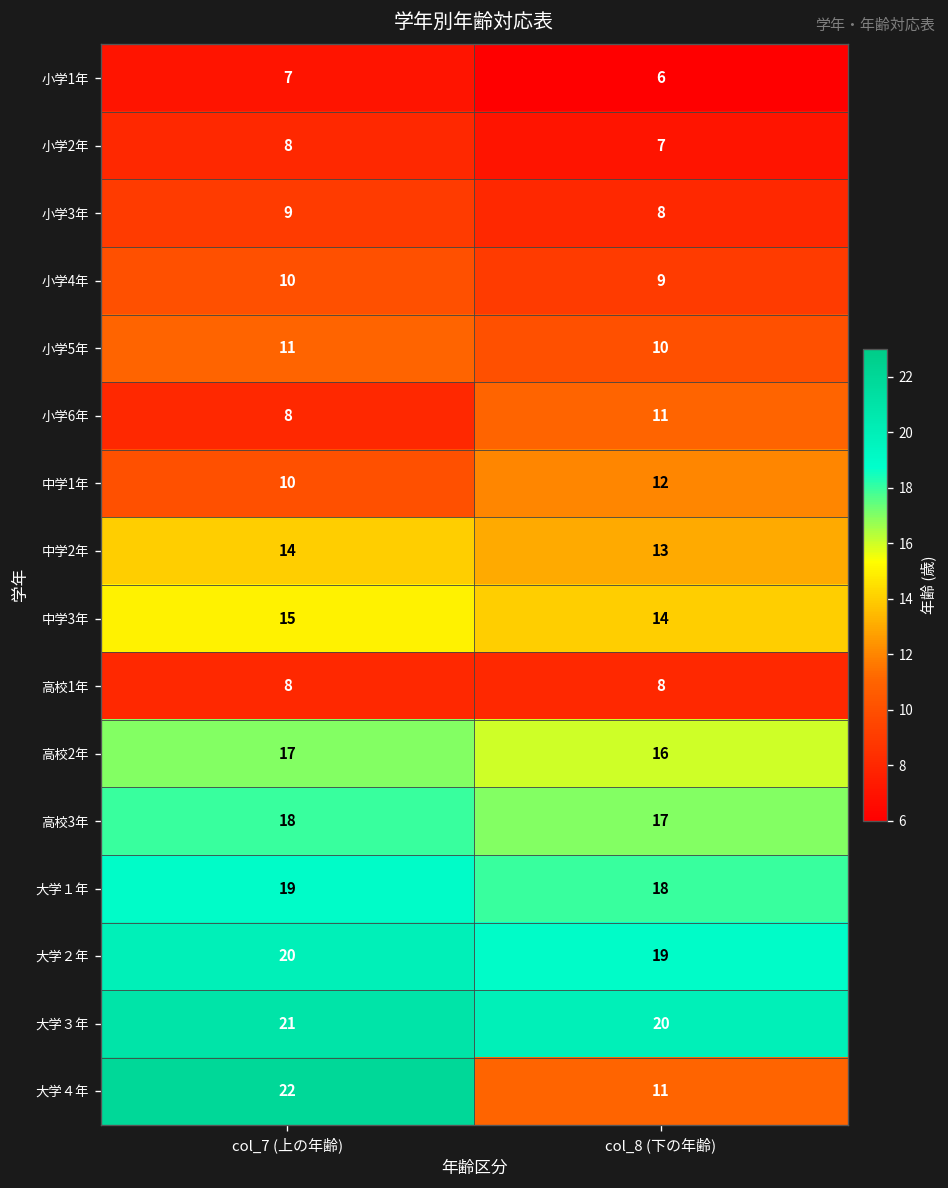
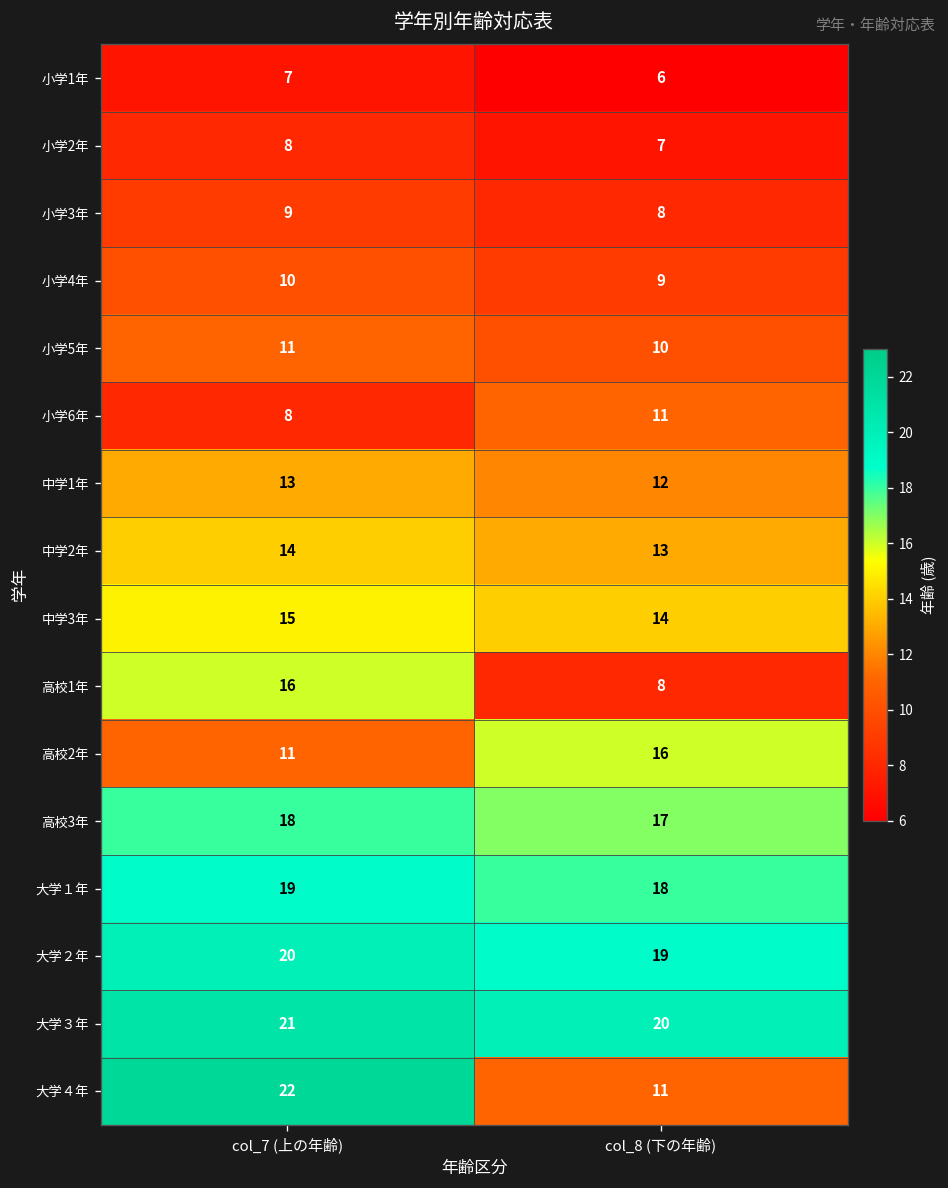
  {
    "小学1年": {
      "col_7 (上の年齢)": 7,
      "col_8 (下の年齢)": 6
    },
    "小学2年": {
      "col_7 (上の年齢)": 8,
      "col_8 (下の年齢)": 7
    },
    "小学3年": {
      "col_7 (上の年齢)": 9,
      "col_8 (下の年齢)": 8
    },
    "小学4年": {
      "col_7 (上の年齢)": 10,
      "col_8 (下の年齢)": 9
    },
    "小学5年": {
      "col_7 (上の年齢)": 11,
      "col_8 (下の年齢)": 10
    },
    "小学6年": {
      "col_7 (上の年齢)": 8,
      "col_8 (下の年齢)": 11
    },
    "中学1年": {
-     "col_7 (上の年齢)": 10,
+     "col_7 (上の年齢)": 13,
      "col_8 (下の年齢)": 12
    },
    "中学2年": {
      "col_7 (上の年齢)": 14,
      "col_8 (下の年齢)": 13
    },
    "中学3年": {
      "col_7 (上の年齢)": 15,
      "col_8 (下の年齢)": 14
    },
    "高校1年": {
-     "col_7 (上の年齢)": 8,
+     "col_7 (上の年齢)": 16,
      "col_8 (下の年齢)": 8
    },
    "高校2年": {
-     "col_7 (上の年齢)": 17,
+     "col_7 (上の年齢)": 11,
      "col_8 (下の年齢)": 16
    },
    "高校3年": {
      "col_7 (上の年齢)": 18,
      "col_8 (下の年齢)": 17
    },
    "大学１年": {
      "col_7 (上の年齢)": 19,
      "col_8 (下の年齢)": 18
    },
    "大学２年": {
      "col_7 (上の年齢)": 20,
      "col_8 (下の年齢)": 19
    },
    "大学３年": {
      "col_7 (上の年齢)": 21,
      "col_8 (下の年齢)": 20
    },
    "大学４年": {
      "col_7 (上の年齢)": 22,
      "col_8 (下の年齢)": 11
    }
  }
